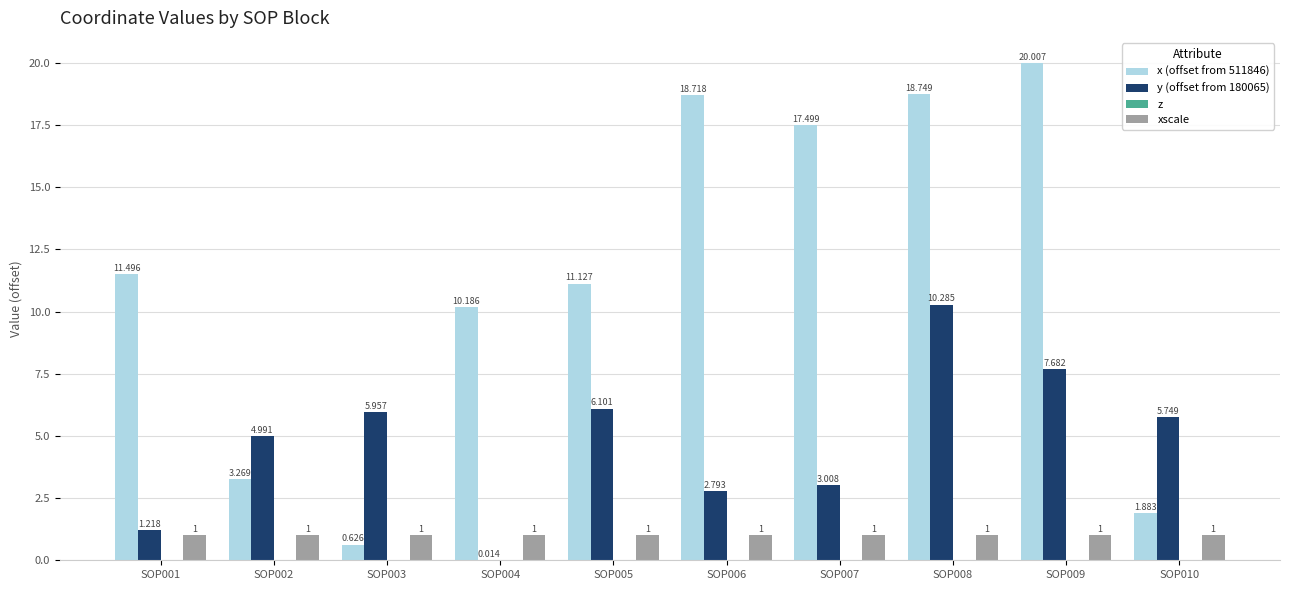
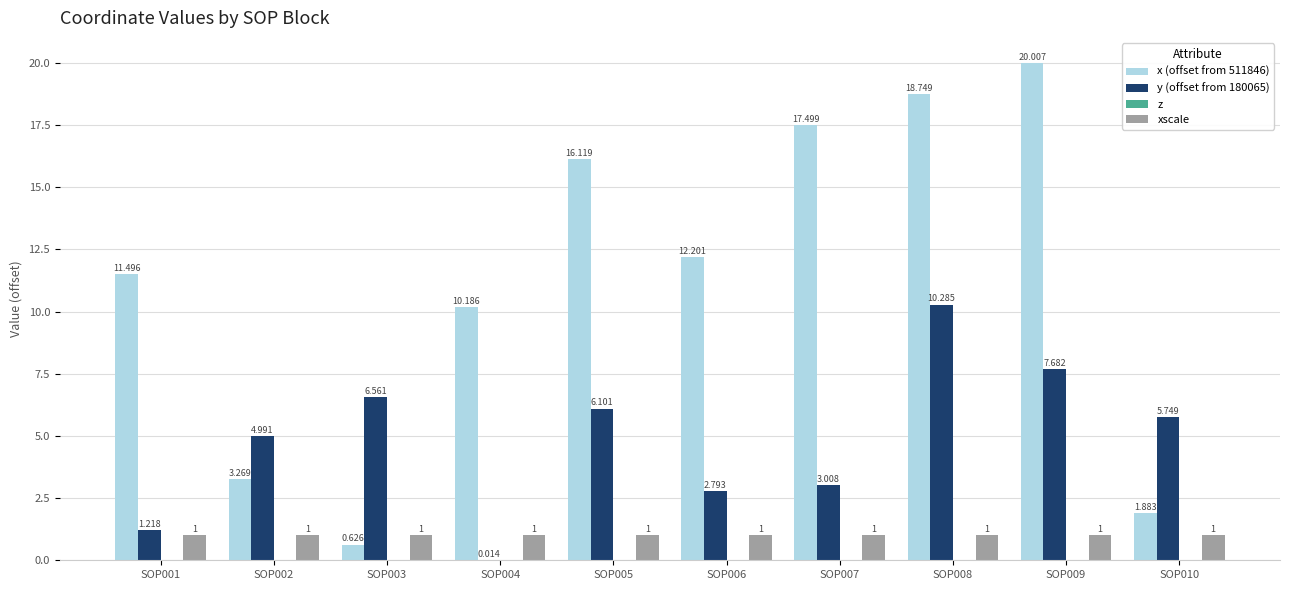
  {
    "x (offset from 511846)": {
      "SOP001": 11.496,
      "SOP002": 3.269,
      "SOP003": 0.626,
      "SOP004": 10.186,
-     "SOP005": 11.127,
-     "SOP006": 18.718,
+     "SOP005": 16.119,
+     "SOP006": 12.201,
      "SOP007": 17.499,
      "SOP008": 18.749,
      "SOP009": 20.007,
      "SOP010": 1.883
    },
    "y (offset from 180065)": {
      "SOP001": 1.218,
      "SOP002": 4.991,
-     "SOP003": 5.957,
+     "SOP003": 6.561,
      "SOP004": 0.014,
      "SOP005": 6.101,
      "SOP006": 2.793,
      "SOP007": 3.008,
      "SOP008": 10.285,
      "SOP009": 7.682,
      "SOP010": 5.749
    },
    "z": {
      "SOP001": 0.0,
      "SOP002": 0.0,
      "SOP003": 0.0,
      "SOP004": 0.0,
      "SOP005": 0.0,
      "SOP006": 0.0,
      "SOP007": 0.0,
      "SOP008": 0.0,
      "SOP009": 0.0,
      "SOP010": 0.0
    },
    "xscale": {
      "SOP001": 1,
      "SOP002": 1,
      "SOP003": 1,
      "SOP004": 1,
      "SOP005": 1,
      "SOP006": 1,
      "SOP007": 1,
      "SOP008": 1,
      "SOP009": 1,
      "SOP010": 1
    }
  }
